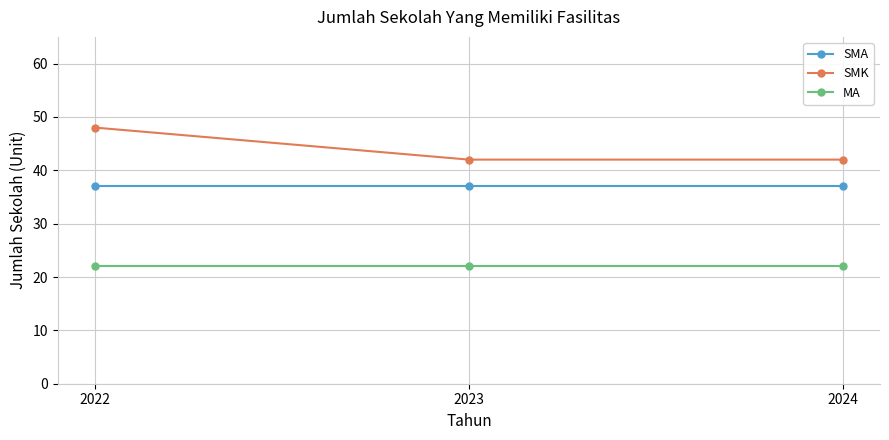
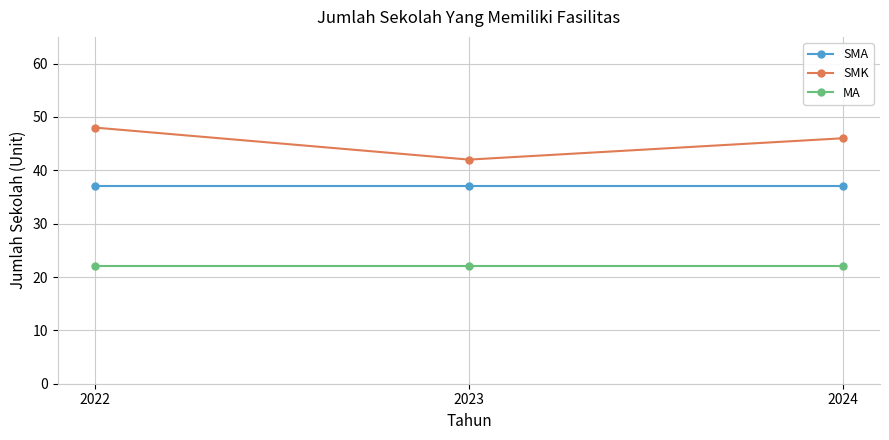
  {
    "SMA": {
      "2022": 37,
      "2023": 37,
      "2024": 37
    },
    "SMK": {
      "2022": 48,
      "2023": 42,
-     "2024": 42
+     "2024": 46
    },
    "MA": {
      "2022": 22,
      "2023": 22,
      "2024": 22
    }
  }
